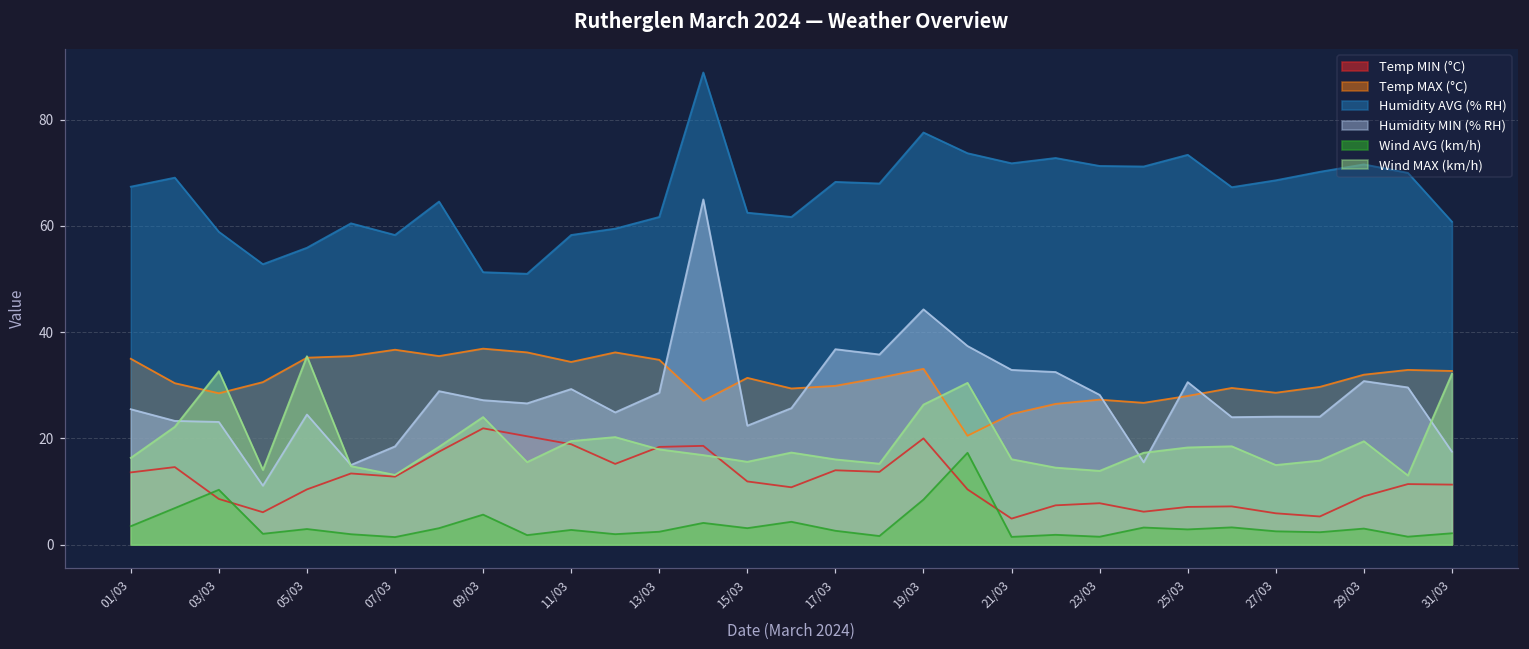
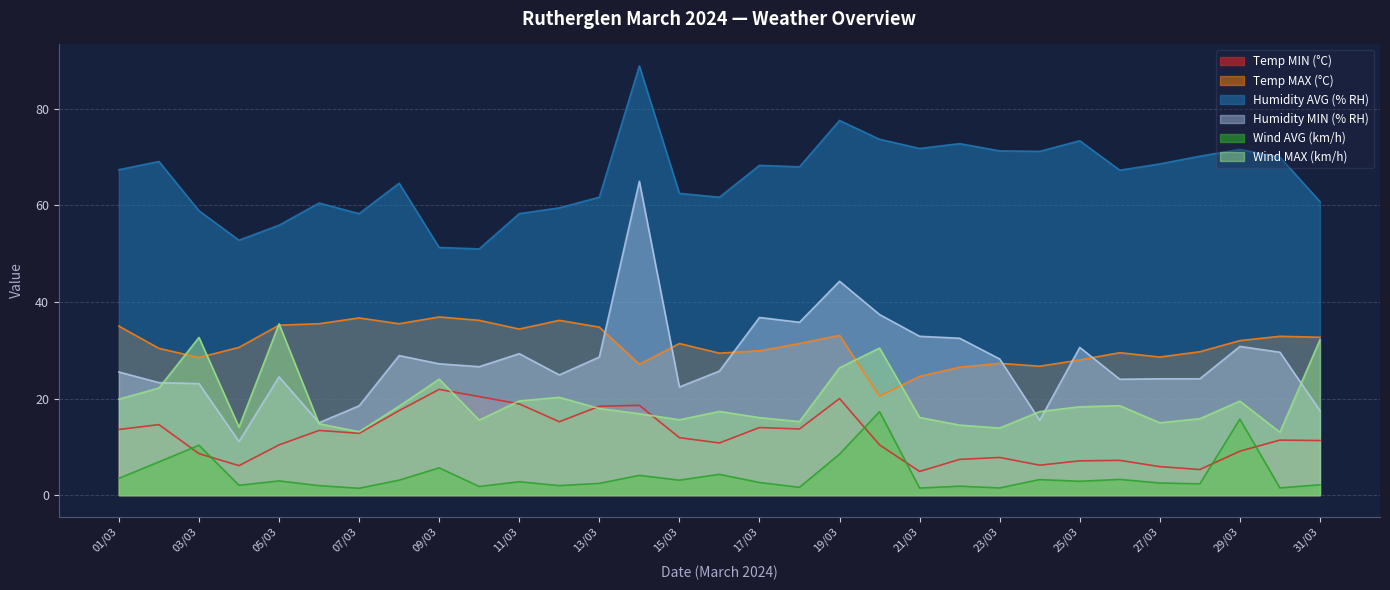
  {
    "Temp MIN (°C)": {
      "01/03": 14,
      "03/03": 9,
      "05/03": 10,
      "09/03": 22,
      "11/03": 19,
      "15/03": 12,
      "17/03": 14,
      "19/03": 20,
      "21/03": 5,
      "23/03": 8,
      "25/03": 7,
      "27/03": 6,
      "29/03": 9,
      "31/03": 11
    },
    "Temp MAX (°C)": {
      "01/03": 35,
      "03/03": 29,
      "07/03": 37,
      "09/03": 37,
      "11/03": 34,
      "13/03": 35,
      "15/03": 31,
      "17/03": 30,
      "19/03": 33,
      "21/03": 25,
      "23/03": 27,
      "25/03": 28,
      "27/03": 29,
      "29/03": 32,
      "31/03": 33
    },
    "Humidity AVG (% RH)": {
      "01/03": 67,
      "03/03": 59,
      "05/03": 56,
      "07/03": 58,
      "09/03": 51,
      "11/03": 58,
      "13/03": 62,
      "15/03": 63,
      "17/03": 68,
      "19/03": 78,
      "21/03": 72,
      "23/03": 71,
      "25/03": 73,
      "27/03": 69,
      "31/03": 61
    },
    "Humidity MIN (% RH)": {
      "01/03": 26,
      "03/03": 23,
      "05/03": 25,
      "07/03": 19,
      "09/03": 27,
      "11/03": 29,
      "13/03": 29,
      "15/03": 22,
      "17/03": 37,
      "19/03": 44,
      "21/03": 33,
      "23/03": 28,
      "25/03": 31,
      "27/03": 24,
      "29/03": 31,
      "31/03": 18
    },
    "Wind AVG (km/h)": {
      "01/03": 3,
      "03/03": 10,
      "05/03": 3,
      "07/03": 1,
      "09/03": 6,
      "11/03": 3,
      "13/03": 2,
      "15/03": 3,
      "17/03": 3,
      "19/03": 8,
      "21/03": 1,
      "23/03": 1,
      "25/03": 3,
      "27/03": 3,
-     "29/03": 3,
+     "29/03": 16,
      "31/03": 2
    },
    "Wind MAX (km/h)": {
-     "01/03": 16,
+     "01/03": 20,
      "03/03": 33,
      "09/03": 24,
      "11/03": 20,
      "15/03": 16,
      "17/03": 16,
      "19/03": 26,
      "21/03": 16,
      "23/03": 14,
      "25/03": 18,
      "27/03": 15,
      "29/03": 19,
      "31/03": 32
    }
  }
